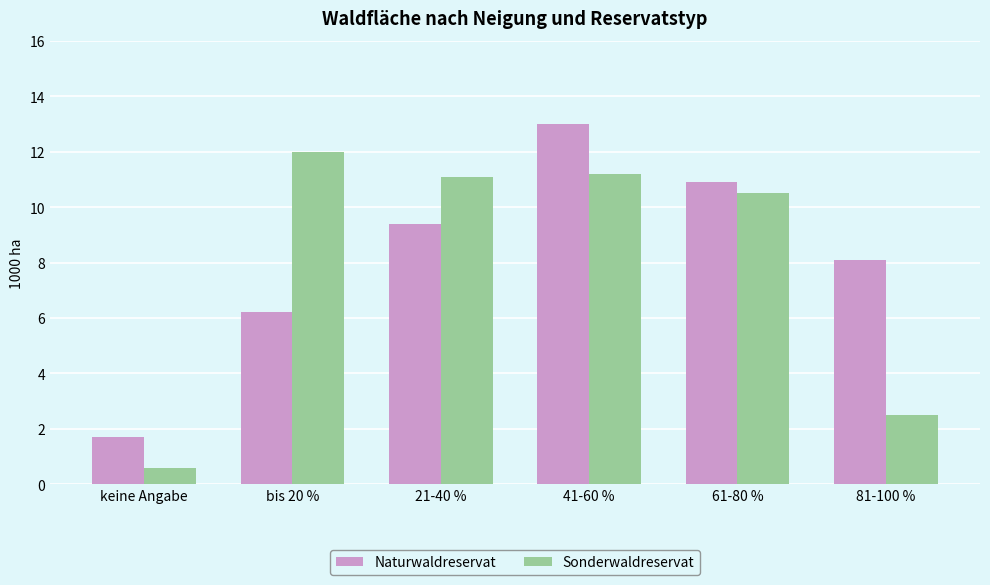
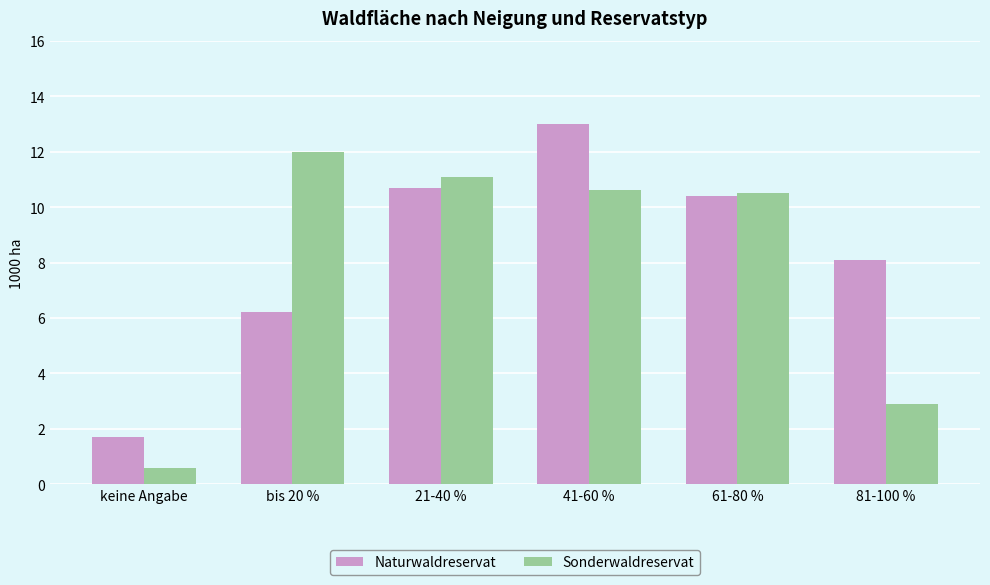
  {
    "Naturwaldreservat": {
      "keine Angabe": 1.7,
      "bis 20 %": 6.2,
-     "21-40 %": 9.4,
+     "21-40 %": 10.7,
      "41-60 %": 13.0,
-     "61-80 %": 10.9,
+     "61-80 %": 10.4,
      "81-100 %": 8.1
    },
    "Sonderwaldreservat": {
      "keine Angabe": 0.6,
      "bis 20 %": 12.0,
      "21-40 %": 11.1,
-     "41-60 %": 11.2,
+     "41-60 %": 10.6,
      "61-80 %": 10.5,
-     "81-100 %": 2.5
+     "81-100 %": 2.9
    }
  }
